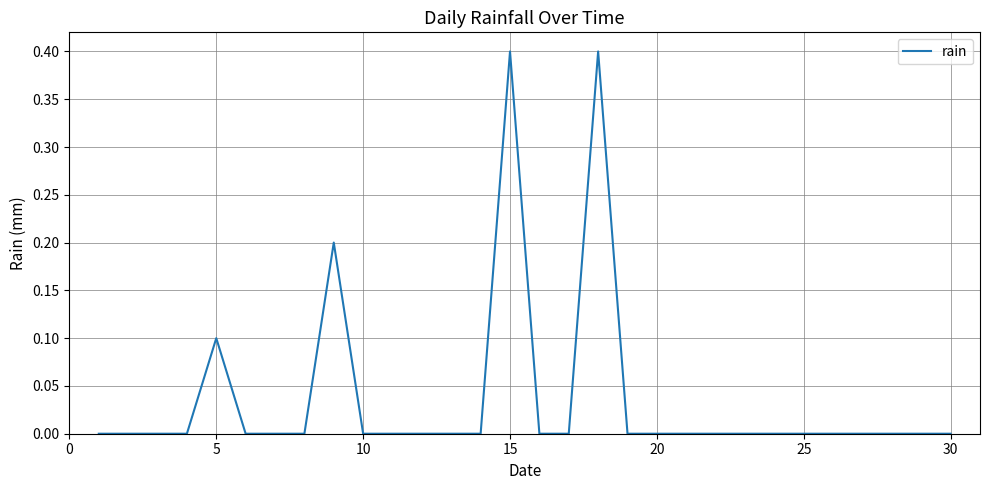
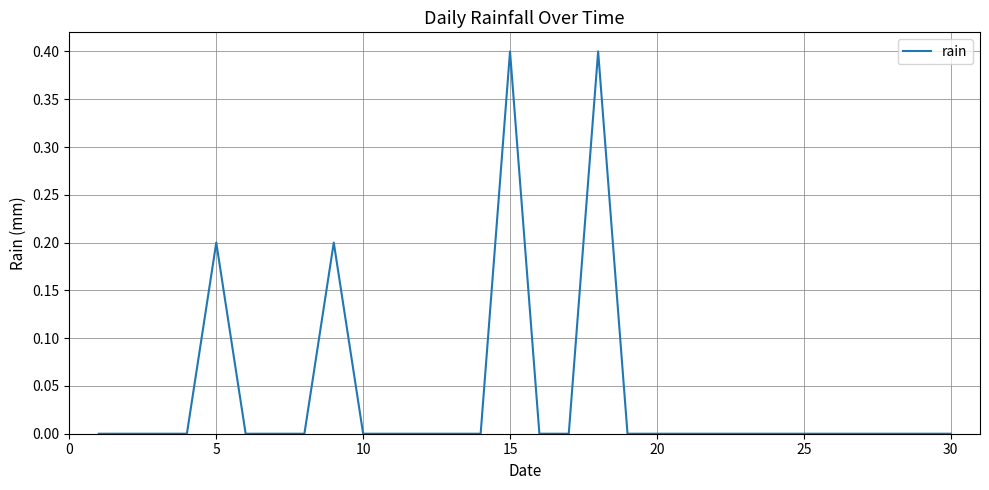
  {
-   "5": 0.1,
+   "5": 0.2,
    "10": 0.0,
    "15": 0.4,
    "20": 0.0,
    "25": 0.0,
    "30": 0.0
  }
